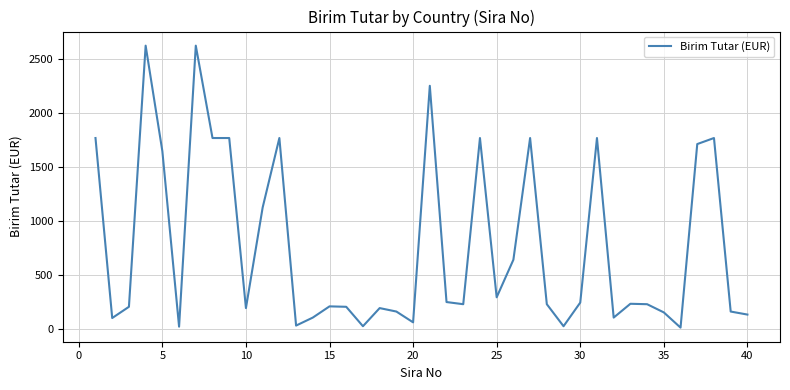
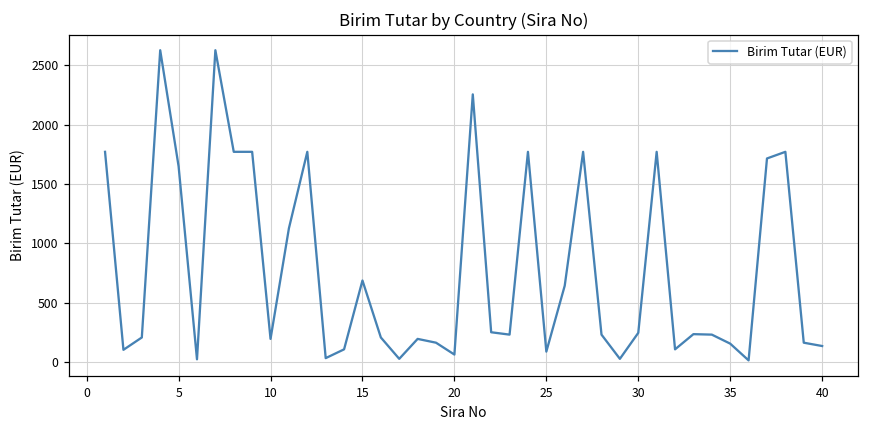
  {
    "5": 1650,
    "10": 200,
-   "15": 210,
+   "15": 690,
    "20": 60,
-   "25": 300,
+   "25": 90,
    "30": 250,
    "35": 160,
    "40": 140
  }
